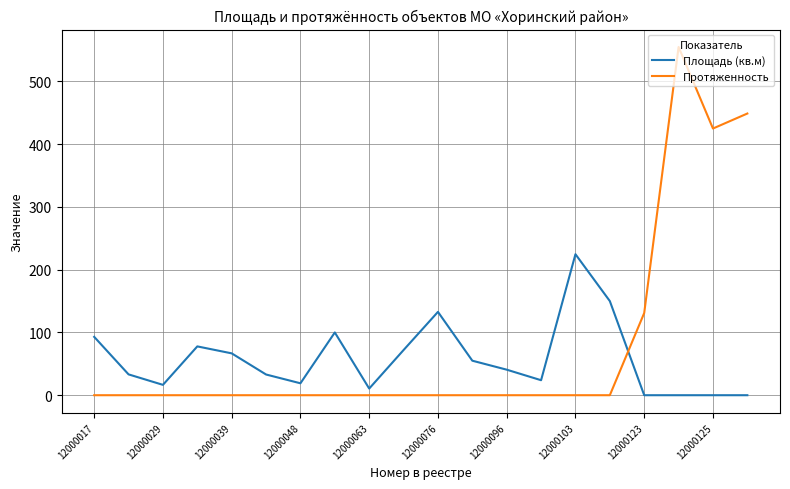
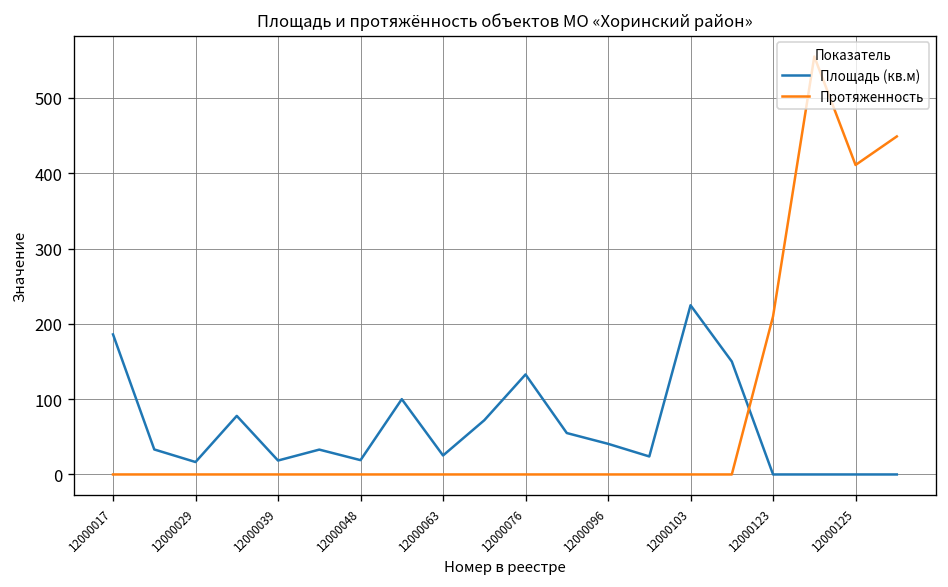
  {
    "Площадь (кв.м)": {
-     "12000017": 90,
+     "12000017": 190,
      "12000029": 20,
-     "12000039": 70,
+     "12000039": 20,
      "12000048": 20,
-     "12000063": 10,
+     "12000063": 30,
      "12000076": 130,
      "12000096": 40,
      "12000103": 220,
      "12000123": 0,
      "12000125": 0
    },
    "Протяженность": {
      "12000017": 0,
      "12000029": 0,
      "12000039": 0,
      "12000048": 0,
      "12000063": 0,
      "12000076": 0,
      "12000096": 0,
      "12000103": 0,
-     "12000123": 130,
-     "12000125": 430
+     "12000123": 210,
+     "12000125": 410
    }
  }
